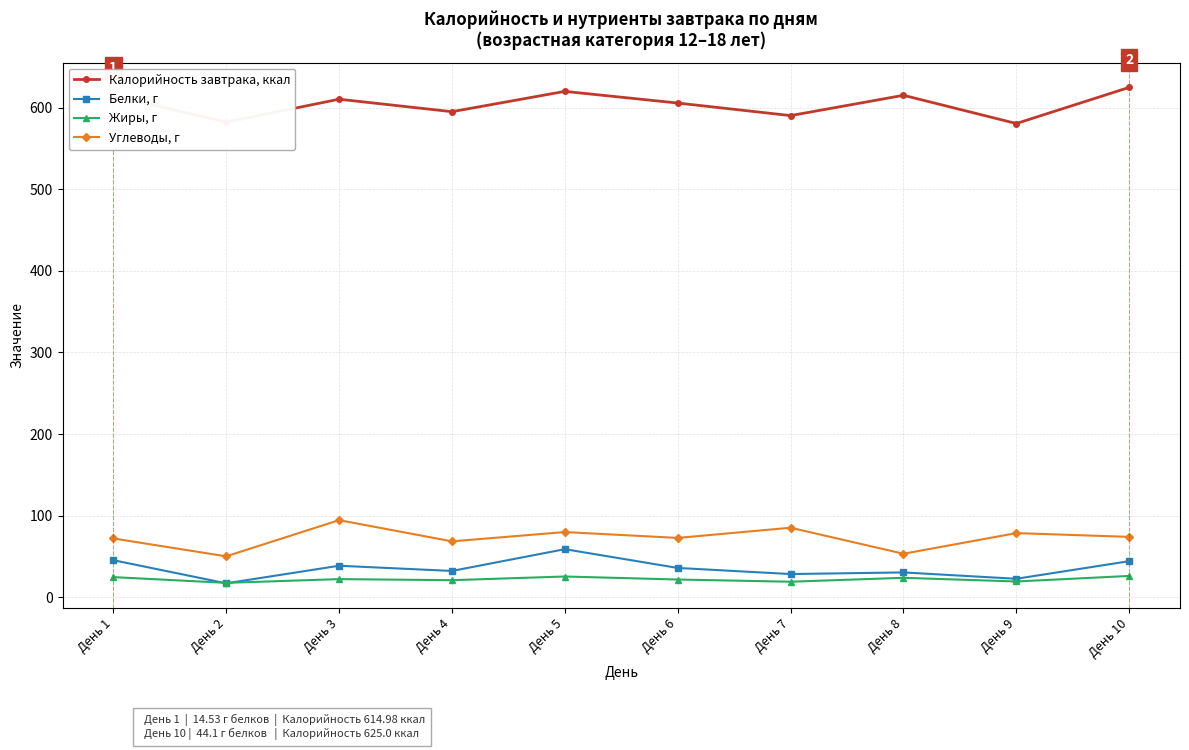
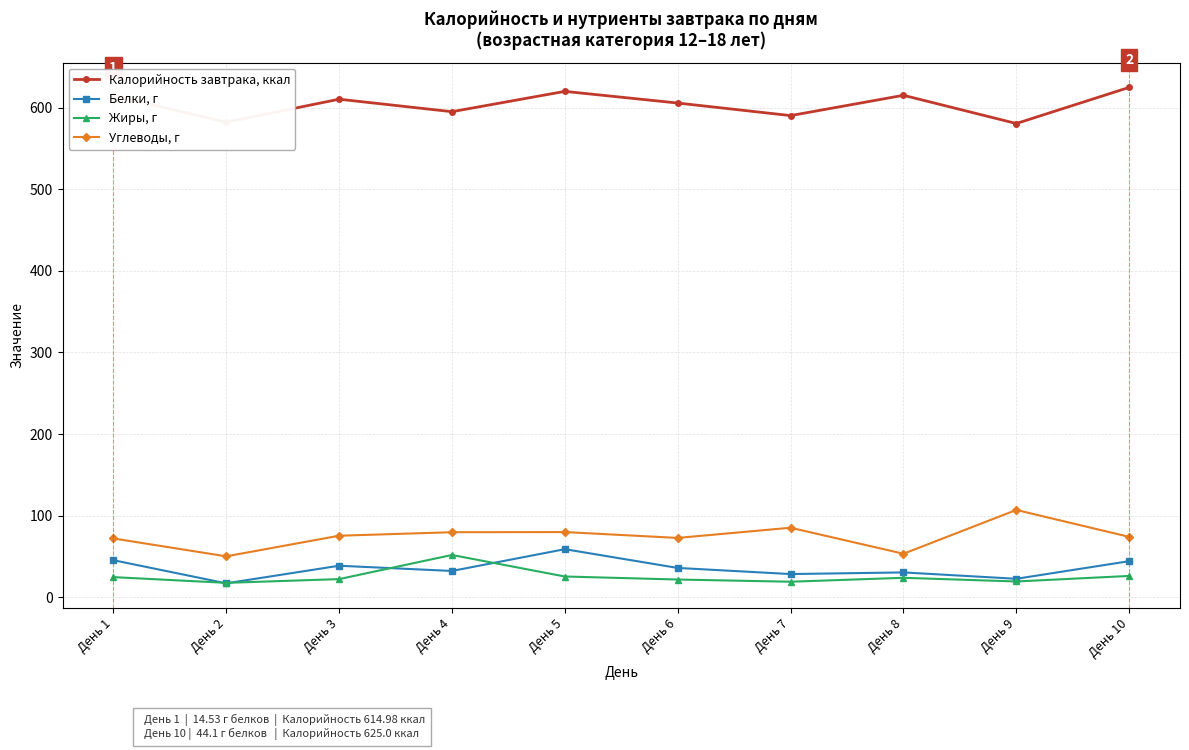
  {
    "Калорийность завтрака, ккал": {
      "День 3": 610,
      "День 4": 600,
      "День 5": 620,
      "День 6": 610,
      "День 7": 590,
      "День 8": 620,
      "День 9": 580
    },
    "Белки, г": {
      "День 1": 50,
      "День 3": 40,
      "День 4": 30,
      "День 5": 60,
      "День 6": 40,
      "День 7": 30,
      "День 8": 30,
      "День 9": 20,
      "День 10": 40
    },
    "Жиры, г": {
      "День 1": 20,
      "День 3": 20,
-     "День 4": 20,
+     "День 4": 50,
      "День 5": 30,
      "День 6": 20,
      "День 7": 20,
      "День 8": 20,
      "День 9": 20,
      "День 10": 30
    },
    "Углеводы, г": {
      "День 1": 70,
      "День 2": 50,
-     "День 3": 90,
-     "День 4": 70,
+     "День 3": 80,
+     "День 4": 80,
      "День 5": 80,
      "День 6": 70,
      "День 7": 90,
      "День 8": 50,
-     "День 9": 80,
+     "День 9": 110,
      "День 10": 70
    }
  }
